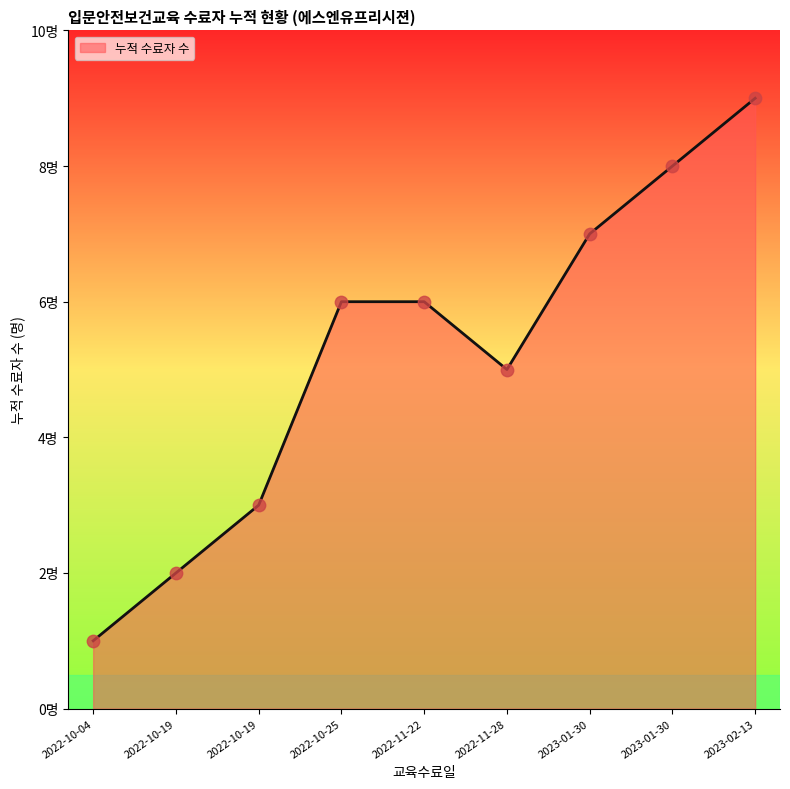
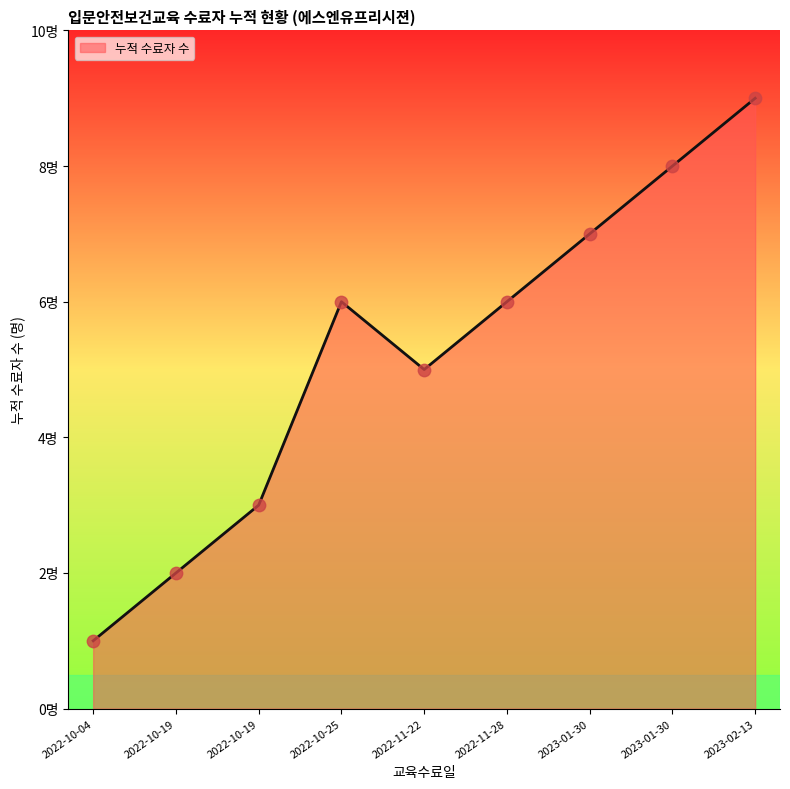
  {
    "2022-10-04": "1명",
    "2022-10-25": "6명",
-   "2022-11-22": "6명",
-   "2022-11-28": "5명",
+   "2022-11-22": "5명",
+   "2022-11-28": "6명",
    "2023-02-13": "9명"
  }
